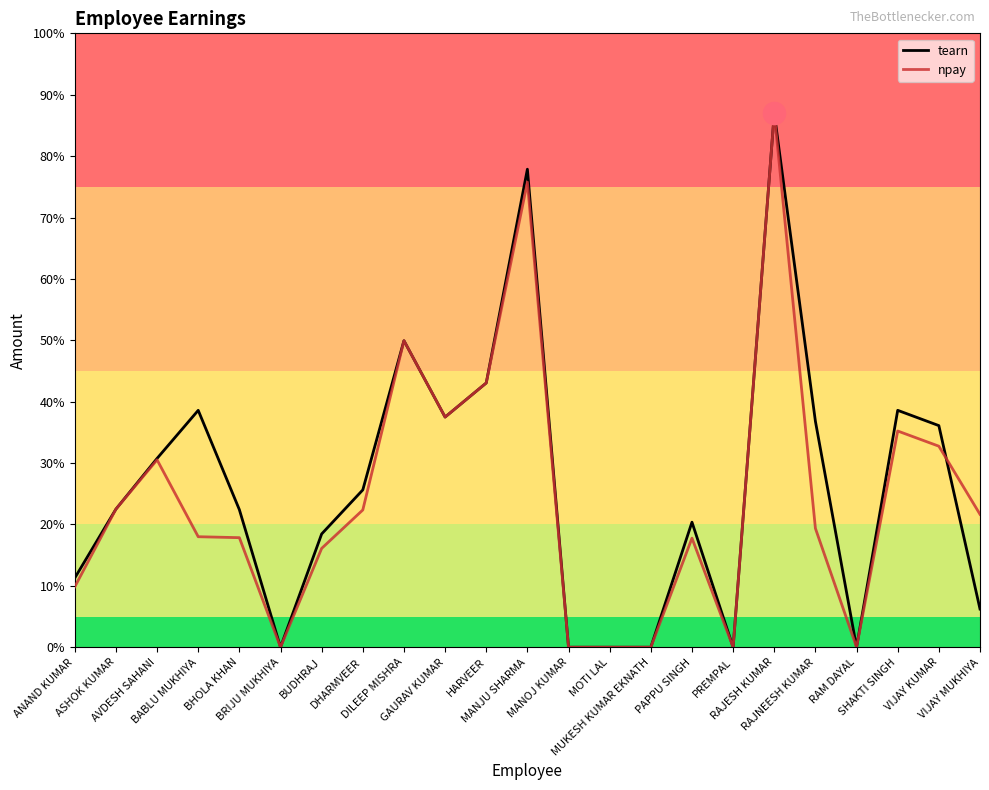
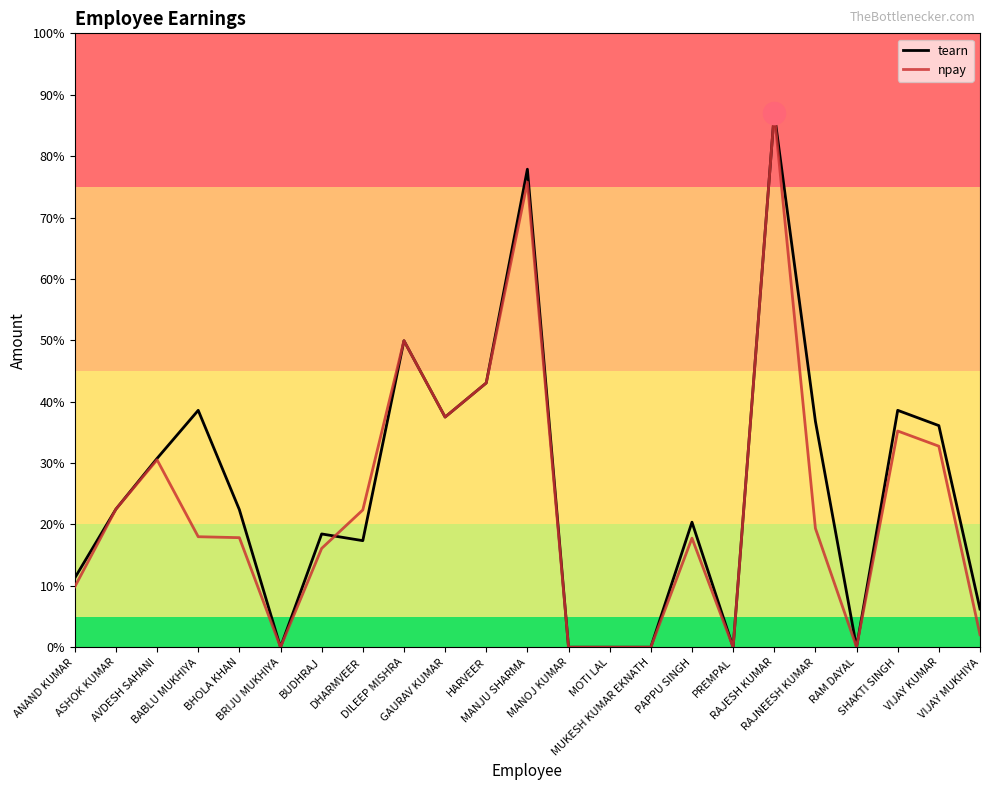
  {
    "tearn": {
      "ANAND KUMAR": "11%",
      "BABLU MUKHIYA": "39%",
      "BHOLA KHAN": "22%",
      "BUDHRAJ": "18%",
-     "DHARMVEER": "26%",
+     "DHARMVEER": "17%",
      "MANJU SHARMA": "78%",
      "PAPPU SINGH": "20%",
      "RAJNEESH KUMAR": "37%",
      "SHAKTI SINGH": "39%",
      "VIJAY KUMAR": "36%",
      "VIJAY MUKHIYA": "6%"
    },
    "npay": {
      "ANAND KUMAR": "10%",
      "BABLU MUKHIYA": "18%",
      "BHOLA KHAN": "18%",
      "BUDHRAJ": "16%",
      "DHARMVEER": "22%",
      "MANJU SHARMA": "76%",
      "PAPPU SINGH": "18%",
      "RAJNEESH KUMAR": "19%",
      "SHAKTI SINGH": "35%",
      "VIJAY KUMAR": "33%",
-     "VIJAY MUKHIYA": "22%"
+     "VIJAY MUKHIYA": "2%"
    }
  }
